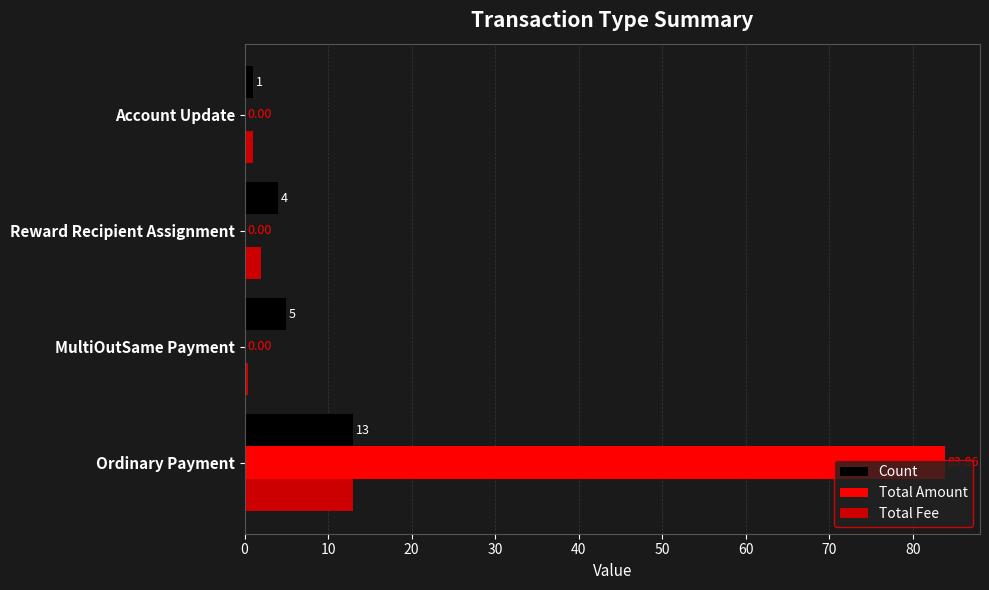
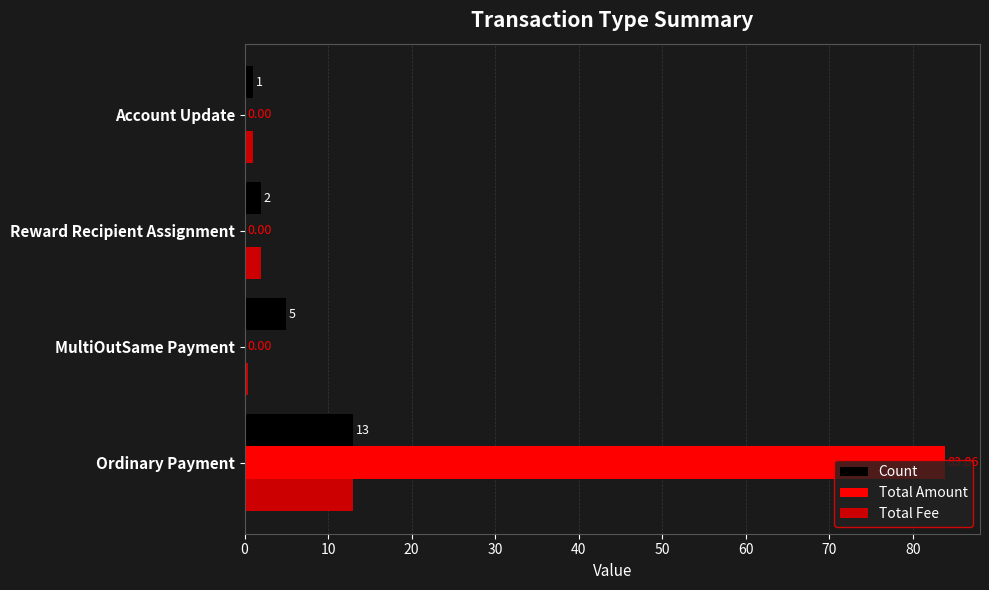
  {
    "Count": {
      "Account Update": 1,
-     "Reward Recipient Assignment": 4,
+     "Reward Recipient Assignment": 2,
      "MultiOutSame Payment": 5,
      "Ordinary Payment": 13
    }
  }
